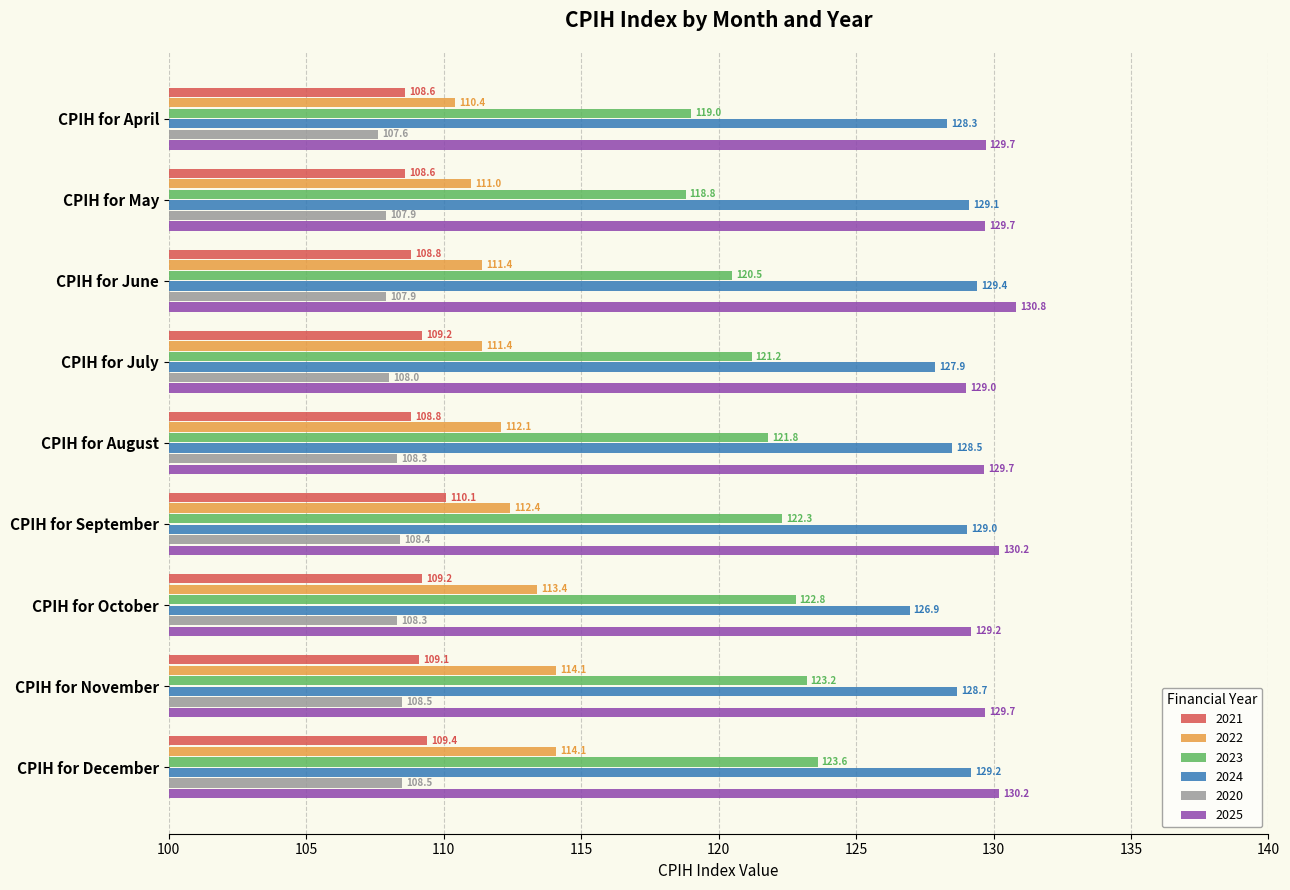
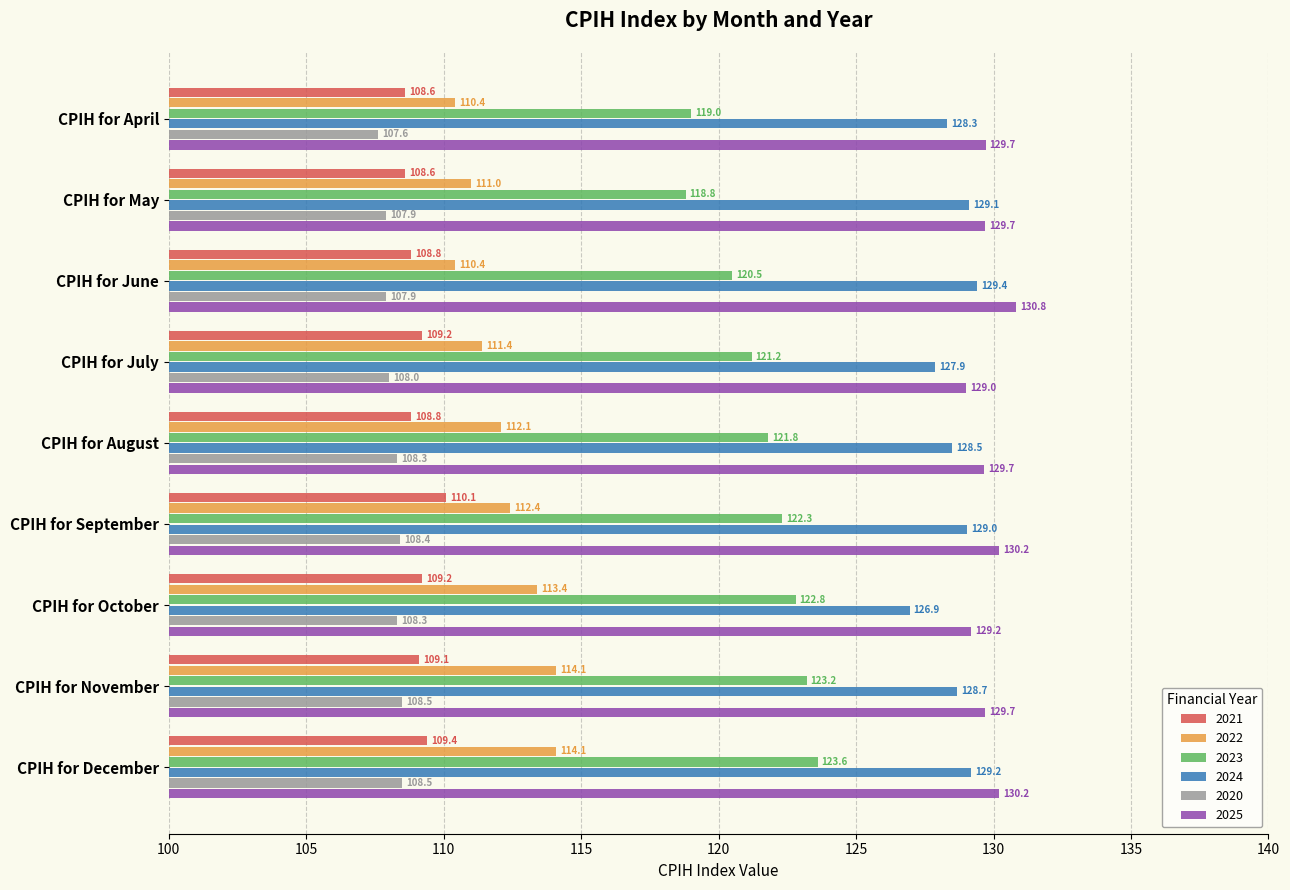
  {
    "2021": {
      "CPIH for April": 108.6,
      "CPIH for May": 108.6,
      "CPIH for June": 108.8,
      "CPIH for July": 109.2,
      "CPIH for August": 108.8,
      "CPIH for September": 110.1,
      "CPIH for October": 109.2,
      "CPIH for November": 109.1,
      "CPIH for December": 109.4
    },
    "2022": {
      "CPIH for April": 110.4,
      "CPIH for May": 111.0,
-     "CPIH for June": 111.4,
+     "CPIH for June": 110.4,
      "CPIH for July": 111.4,
      "CPIH for August": 112.1,
      "CPIH for September": 112.4,
      "CPIH for October": 113.4,
      "CPIH for November": 114.1,
      "CPIH for December": 114.1
    },
    "2023": {
      "CPIH for April": 119.0,
      "CPIH for May": 118.8,
      "CPIH for June": 120.5,
      "CPIH for July": 121.2,
      "CPIH for August": 121.8,
      "CPIH for September": 122.3,
      "CPIH for October": 122.8,
      "CPIH for November": 123.2,
      "CPIH for December": 123.6
    },
    "2024": {
      "CPIH for April": 128.3,
      "CPIH for May": 129.1,
      "CPIH for June": 129.4,
      "CPIH for July": 127.9,
      "CPIH for August": 128.5,
      "CPIH for September": 129.0,
      "CPIH for October": 126.9,
      "CPIH for November": 128.7,
      "CPIH for December": 129.2
    },
    "2020": {
      "CPIH for April": 107.6,
      "CPIH for May": 107.9,
      "CPIH for June": 107.9,
      "CPIH for July": 108.0,
      "CPIH for August": 108.3,
      "CPIH for September": 108.4,
      "CPIH for October": 108.3,
      "CPIH for November": 108.5,
      "CPIH for December": 108.5
    },
    "2025": {
      "CPIH for April": 129.7,
      "CPIH for May": 129.7,
      "CPIH for June": 130.8,
      "CPIH for July": 129.0,
      "CPIH for August": 129.7,
      "CPIH for September": 130.2,
      "CPIH for October": 129.2,
      "CPIH for November": 129.7,
      "CPIH for December": 130.2
    }
  }
